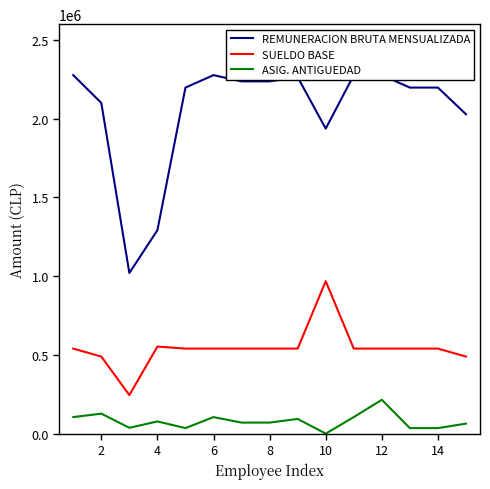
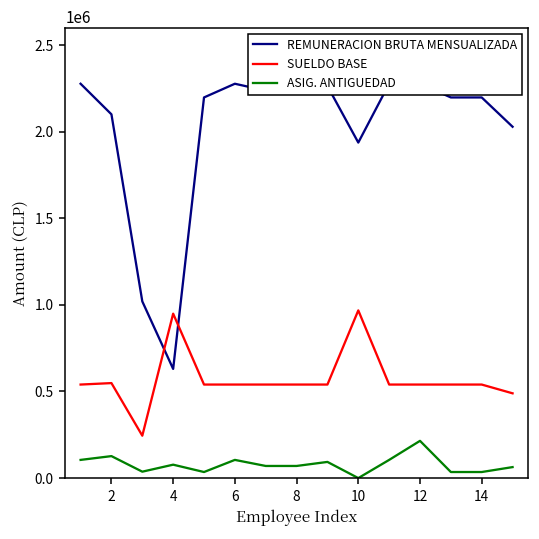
  {
    "REMUNERACION BRUTA MENSUALIZADA": {
      "2": 2100000,
-     "4": 1290000,
+     "4": 630000,
      "6": 2280000,
      "8": 2240000,
      "10": 1940000,
      "14": 2200000
    },
    "SUELDO BASE": {
-     "2": 490000,
-     "4": 550000,
+     "2": 550000,
+     "4": 950000,
      "6": 540000,
      "8": 540000,
      "10": 970000,
      "12": 540000,
      "14": 540000
    },
    "ASIG. ANTIGUEDAD": {
      "2": 130000,
      "4": 80000,
      "6": 100000,
      "8": 70000,
      "10": 0,
      "12": 210000,
      "14": 30000
    }
  }
